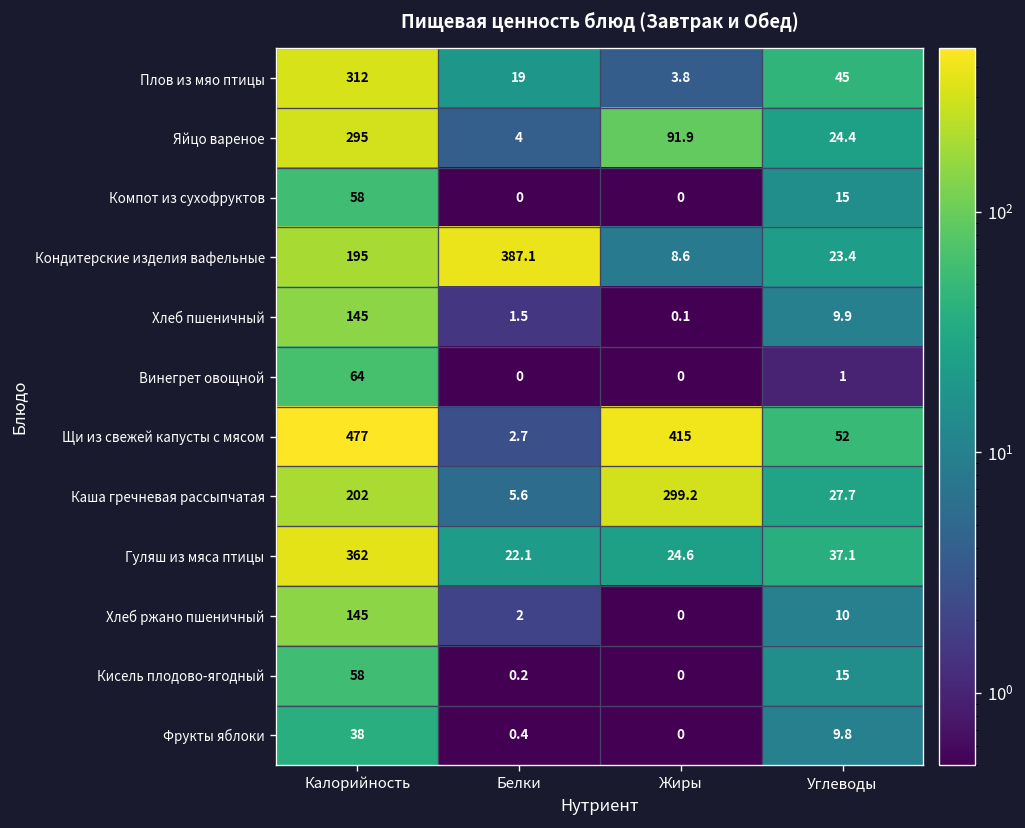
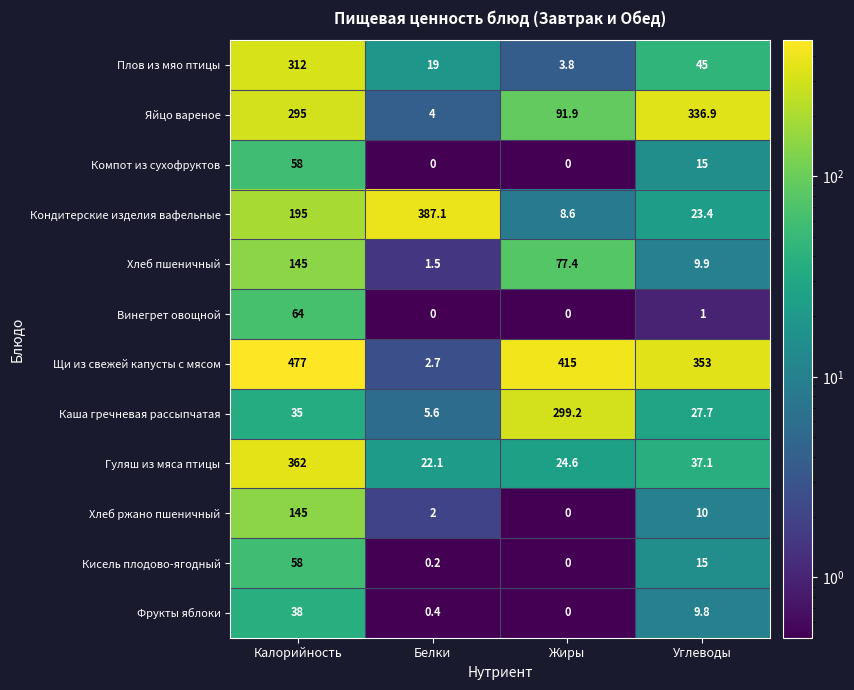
  {
    "Плов из мяо птицы": {
      "Калорийность": 312,
      "Белки": 19,
      "Жиры": 3.8,
      "Углеводы": 45
    },
    "Яйцо вареное": {
      "Калорийность": 295,
      "Белки": 4,
      "Жиры": 91.9,
-     "Углеводы": 24.4
+     "Углеводы": 336.9
    },
    "Компот из сухофруктов": {
      "Калорийность": 58,
      "Белки": 0,
      "Жиры": 0,
      "Углеводы": 15
    },
    "Кондитерские изделия вафельные": {
      "Калорийность": 195,
      "Белки": 387.1,
      "Жиры": 8.6,
      "Углеводы": 23.4
    },
    "Хлеб пшеничный": {
      "Калорийность": 145,
      "Белки": 1.5,
-     "Жиры": 0.1,
+     "Жиры": 77.4,
      "Углеводы": 9.9
    },
    "Винегрет овощной": {
      "Калорийность": 64,
      "Белки": 0,
      "Жиры": 0,
      "Углеводы": 1
    },
    "Щи из свежей капусты с мясом": {
      "Калорийность": 477,
      "Белки": 2.7,
      "Жиры": 415,
-     "Углеводы": 52
+     "Углеводы": 353
    },
    "Каша гречневая рассыпчатая": {
-     "Калорийность": 202,
+     "Калорийность": 35,
      "Белки": 5.6,
      "Жиры": 299.2,
      "Углеводы": 27.7
    },
    "Гуляш из мяса птицы": {
      "Калорийность": 362,
      "Белки": 22.1,
      "Жиры": 24.6,
      "Углеводы": 37.1
    },
    "Хлеб ржано пшеничный": {
      "Калорийность": 145,
      "Белки": 2,
      "Жиры": 0,
      "Углеводы": 10
    },
    "Кисель плодово-ягодный": {
      "Калорийность": 58,
      "Белки": 0.2,
      "Жиры": 0,
      "Углеводы": 15
    },
    "Фрукты яблоки": {
      "Калорийность": 38,
      "Белки": 0.4,
      "Жиры": 0,
      "Углеводы": 9.8
    }
  }
